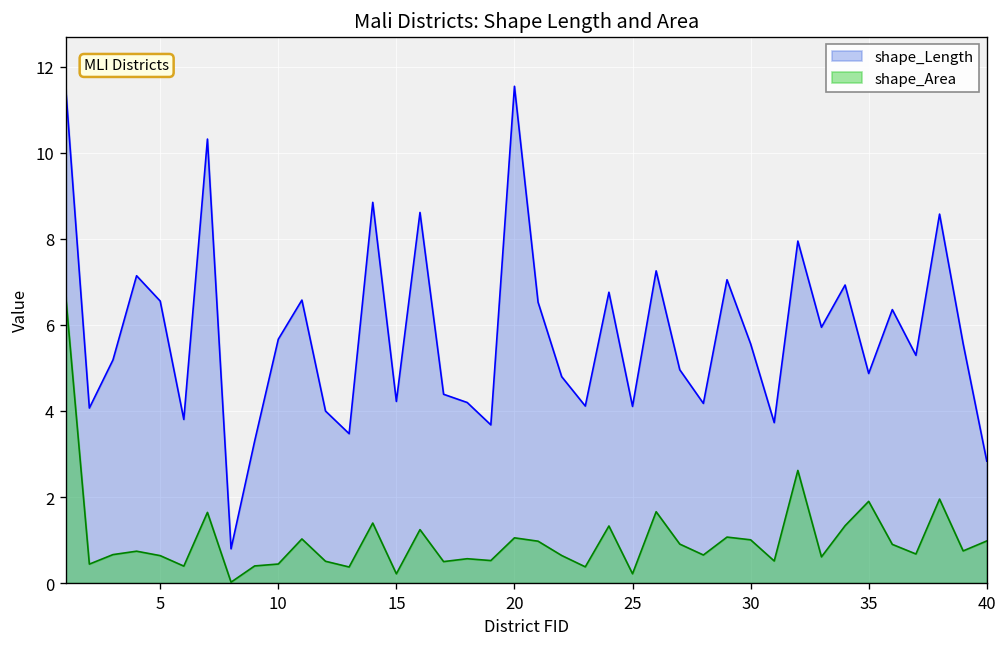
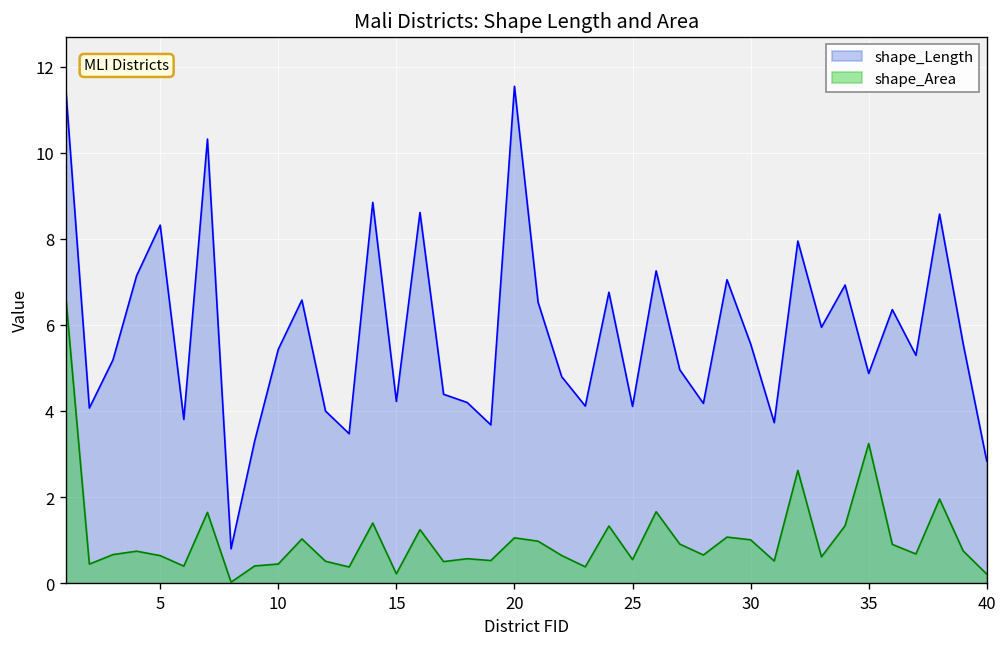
  {
    "shape_Length": {
-     "5": 6.6,
-     "10": 5.7,
+     "5": 8.3,
+     "10": 5.4,
      "15": 4.2,
      "20": 11.5,
      "25": 4.1,
      "30": 5.6,
      "35": 4.9,
      "40": 2.8
    },
    "shape_Area": {
      "5": 0.6,
      "10": 0.4,
      "15": 0.2,
      "20": 1.1,
-     "25": 0.2,
+     "25": 0.5,
      "30": 1.0,
-     "35": 1.9,
-     "40": 1.0
+     "35": 3.2,
+     "40": 0.2
    }
  }
